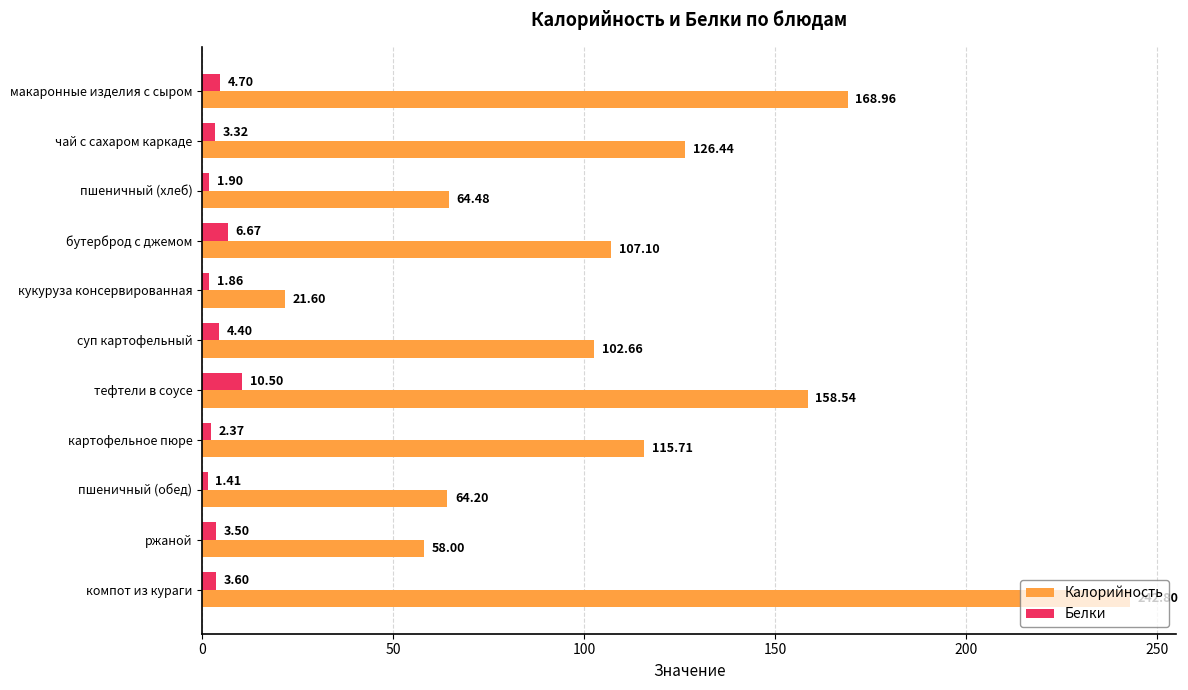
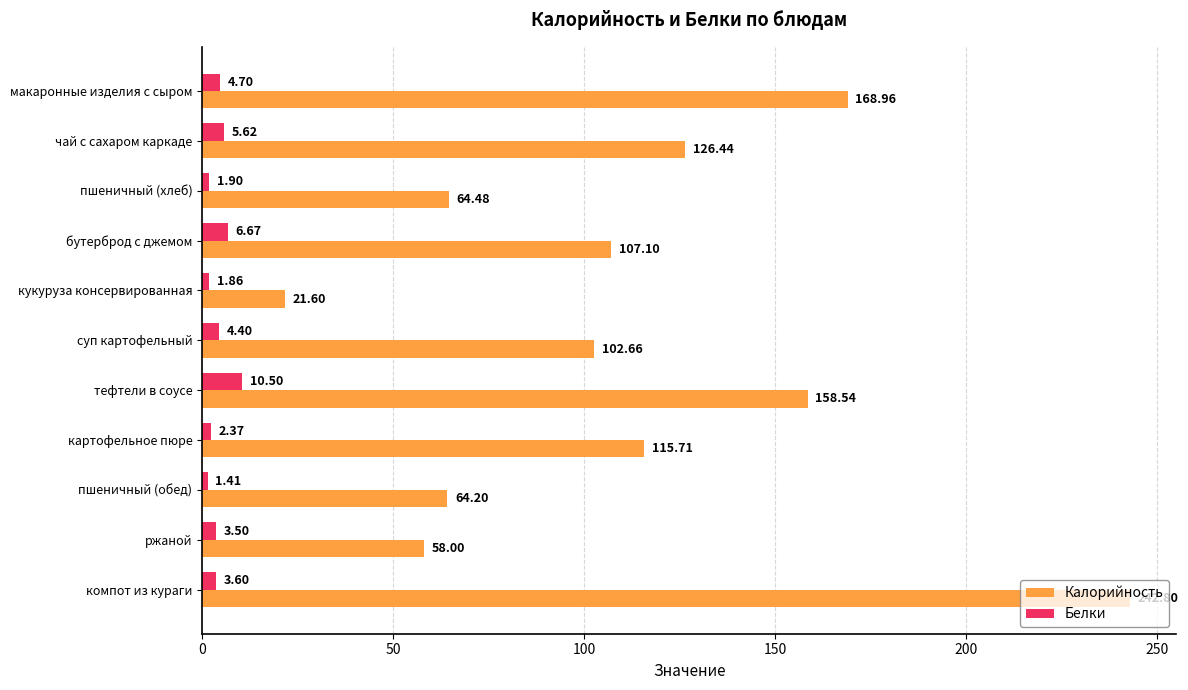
  {
    "Калорийность": {
      "макаронные изделия с сыром": 168.96,
      "чай с сахаром каркаде": 126.44,
      "пшеничный (хлеб)": 64.48,
      "бутерброд с джемом": 107.10,
      "кукуруза консервированная": 21.60,
      "суп картофельный": 102.66,
      "тефтели в соусе": 158.54,
      "картофельное пюре": 115.71,
      "пшеничный (обед)": 64.20,
      "ржаной": 58.00
    },
    "Белки": {
      "макаронные изделия с сыром": 4.70,
-     "чай с сахаром каркаде": 3.32,
+     "чай с сахаром каркаде": 5.62,
      "пшеничный (хлеб)": 1.90,
      "бутерброд с джемом": 6.67,
      "кукуруза консервированная": 1.86,
      "суп картофельный": 4.40,
      "тефтели в соусе": 10.50,
      "картофельное пюре": 2.37,
      "пшеничный (обед)": 1.41,
      "ржаной": 3.50,
      "компот из кураги": 3.60
    }
  }
